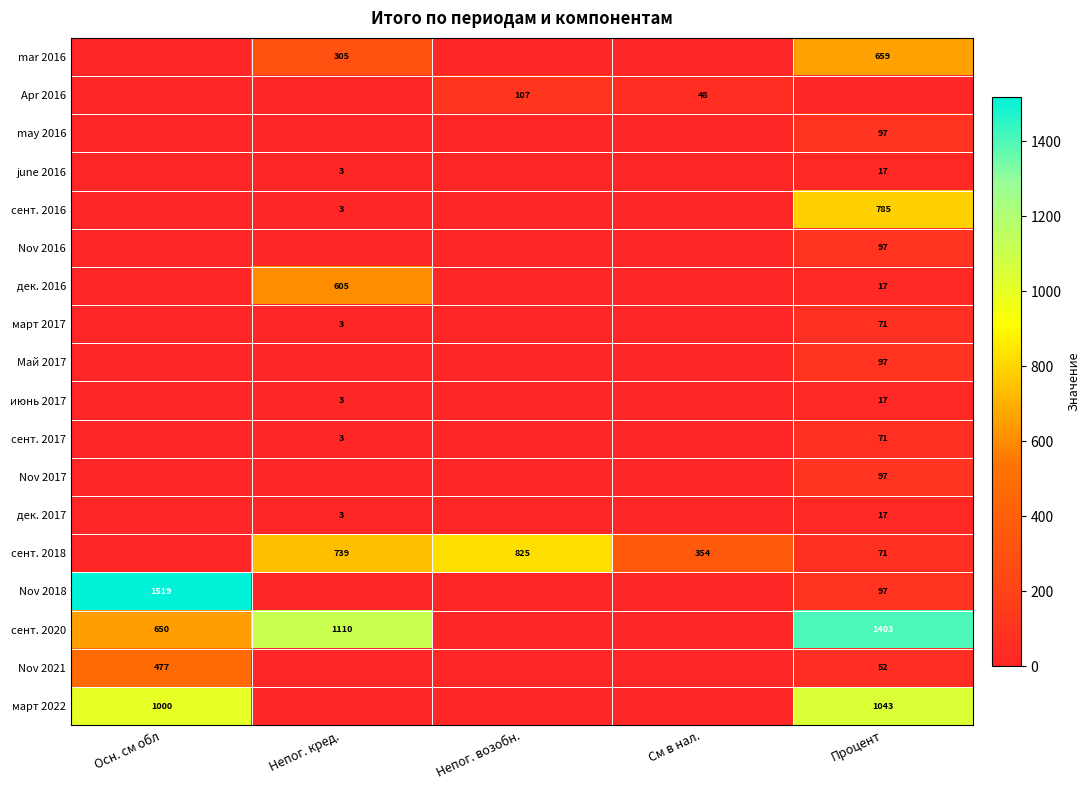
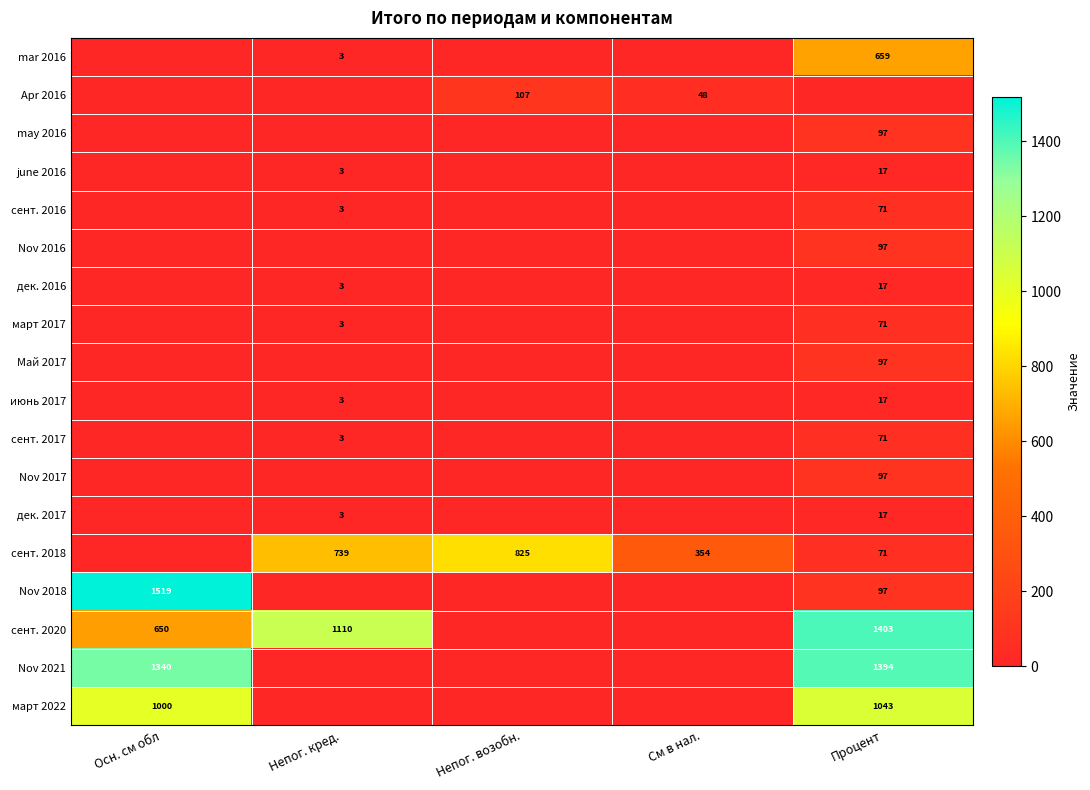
  {
    "mar 2016": {
-     "Непог. кред.": 305,
+     "Непог. кред.": 3,
      "Процент": 659
    },
    "Apr 2016": {
      "Непог. возобн.": 107,
      "См в нал.": 48
    },
    "may 2016": {
      "Процент": 97
    },
    "june 2016": {
      "Непог. кред.": 3,
      "Процент": 17
    },
    "сент. 2016": {
      "Непог. кред.": 3,
-     "Процент": 785
+     "Процент": 71
    },
    "Nov 2016": {
      "Процент": 97
    },
    "дек. 2016": {
-     "Непог. кред.": 605,
+     "Непог. кред.": 3,
      "Процент": 17
    },
    "март 2017": {
      "Непог. кред.": 3,
      "Процент": 71
    },
    "Май 2017": {
      "Процент": 97
    },
    "июнь 2017": {
      "Непог. кред.": 3,
      "Процент": 17
    },
    "сент. 2017": {
      "Непог. кред.": 3,
      "Процент": 71
    },
    "Nov 2017": {
      "Процент": 97
    },
    "дек. 2017": {
      "Непог. кред.": 3,
      "Процент": 17
    },
    "сент. 2018": {
      "Непог. кред.": 739,
      "Непог. возобн.": 825,
      "См в нал.": 354,
      "Процент": 71
    },
    "Nov 2018": {
      "Осн. см обл": 1519,
      "Процент": 97
    },
    "сент. 2020": {
      "Осн. см обл": 650,
      "Непог. кред.": 1110,
      "Процент": 1403
    },
    "Nov 2021": {
-     "Осн. см обл": 477,
-     "Процент": 52
+     "Осн. см обл": 1340,
+     "Процент": 1394
    },
    "март 2022": {
      "Осн. см обл": 1000,
      "Процент": 1043
    }
  }
